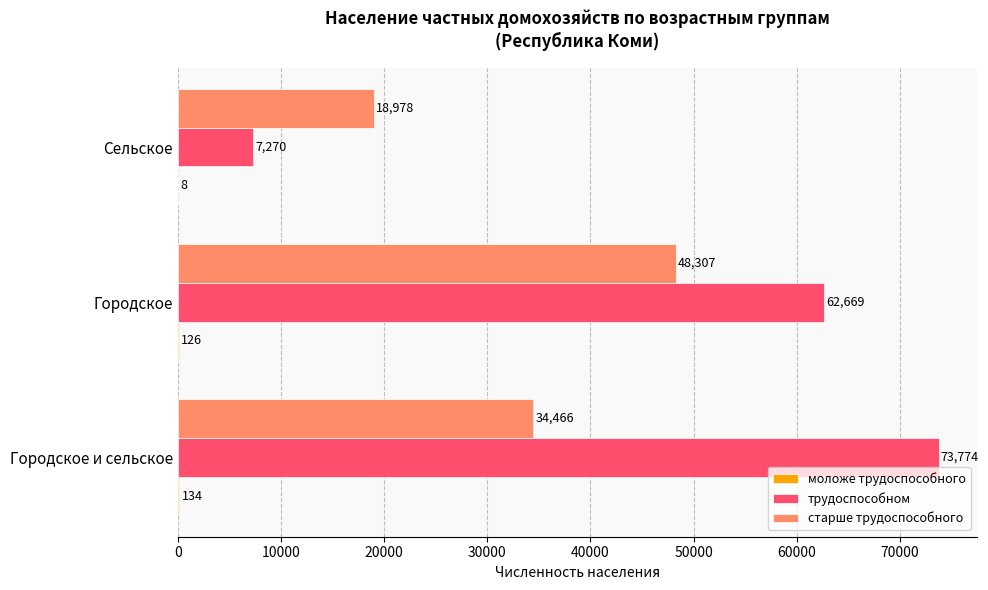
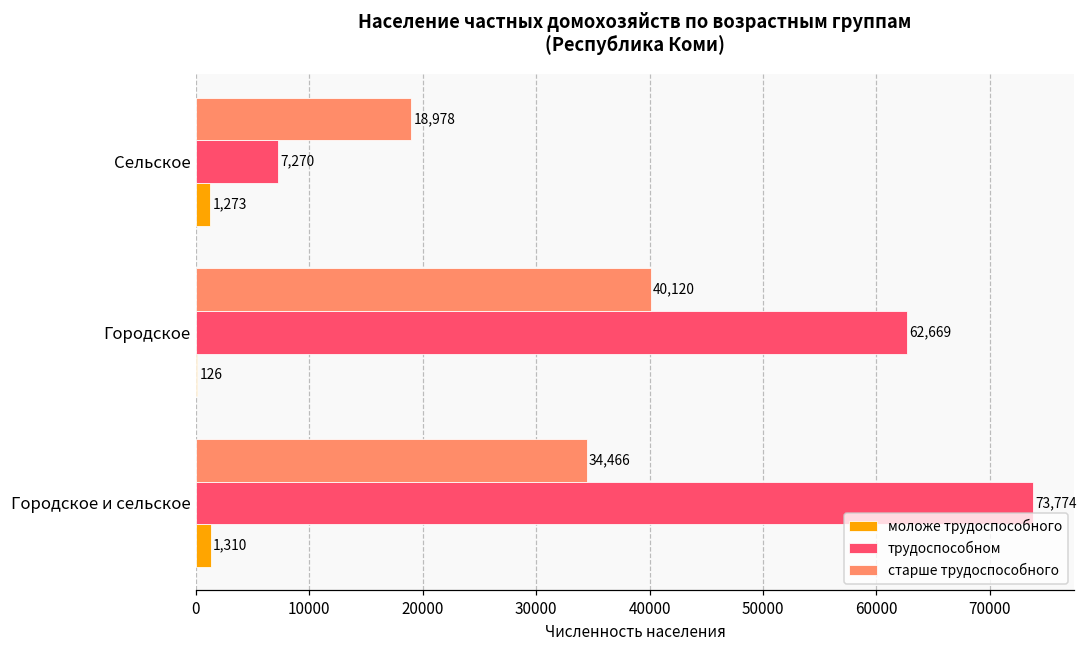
  {
    "моложе трудоспособного": {
-     "Сельское": "8",
+     "Сельское": "1,273",
      "Городское": "126",
-     "Городское и сельское": "134"
+     "Городское и сельское": "1,310"
    },
    "трудоспособном": {
      "Сельское": "7,270",
      "Городское": "62,669",
      "Городское и сельское": "73,774"
    },
    "старше трудоспособного": {
      "Сельское": "18,978",
-     "Городское": "48,307",
+     "Городское": "40,120",
      "Городское и сельское": "34,466"
    }
  }
